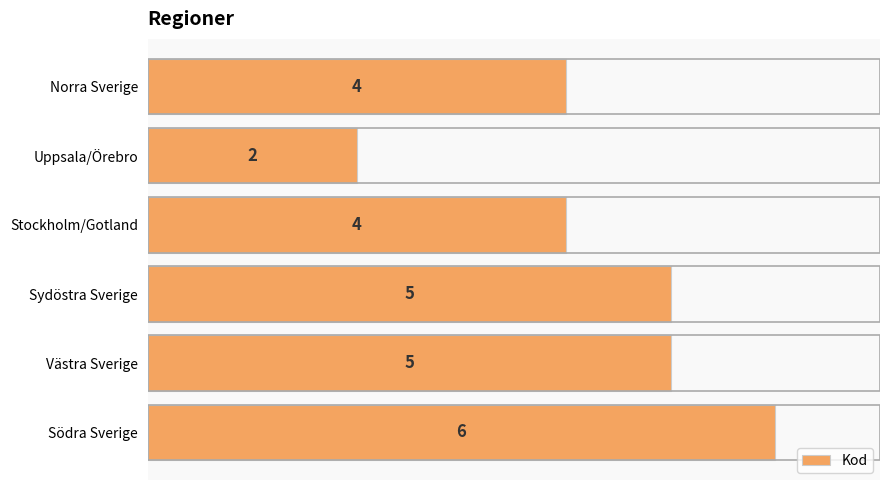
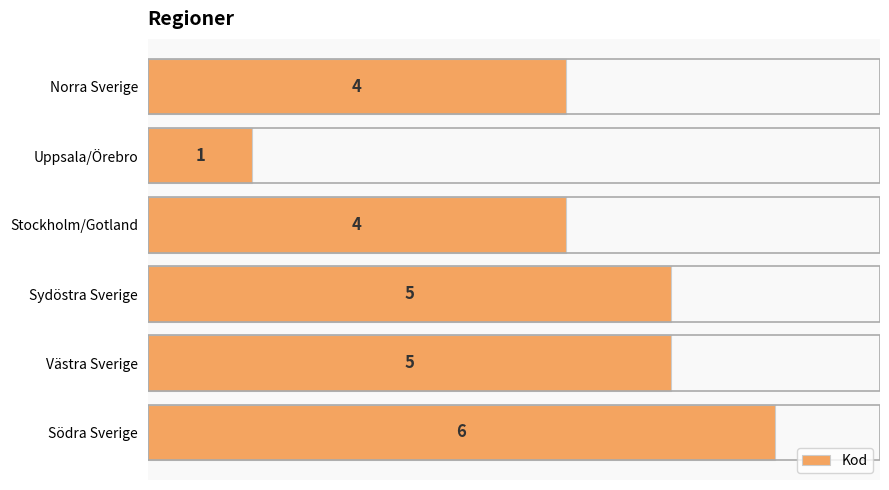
  {
    "Norra Sverige": 4,
-   "Uppsala/Örebro": 2,
+   "Uppsala/Örebro": 1,
    "Stockholm/Gotland": 4,
    "Sydöstra Sverige": 5,
    "Västra Sverige": 5,
    "Södra Sverige": 6
  }
